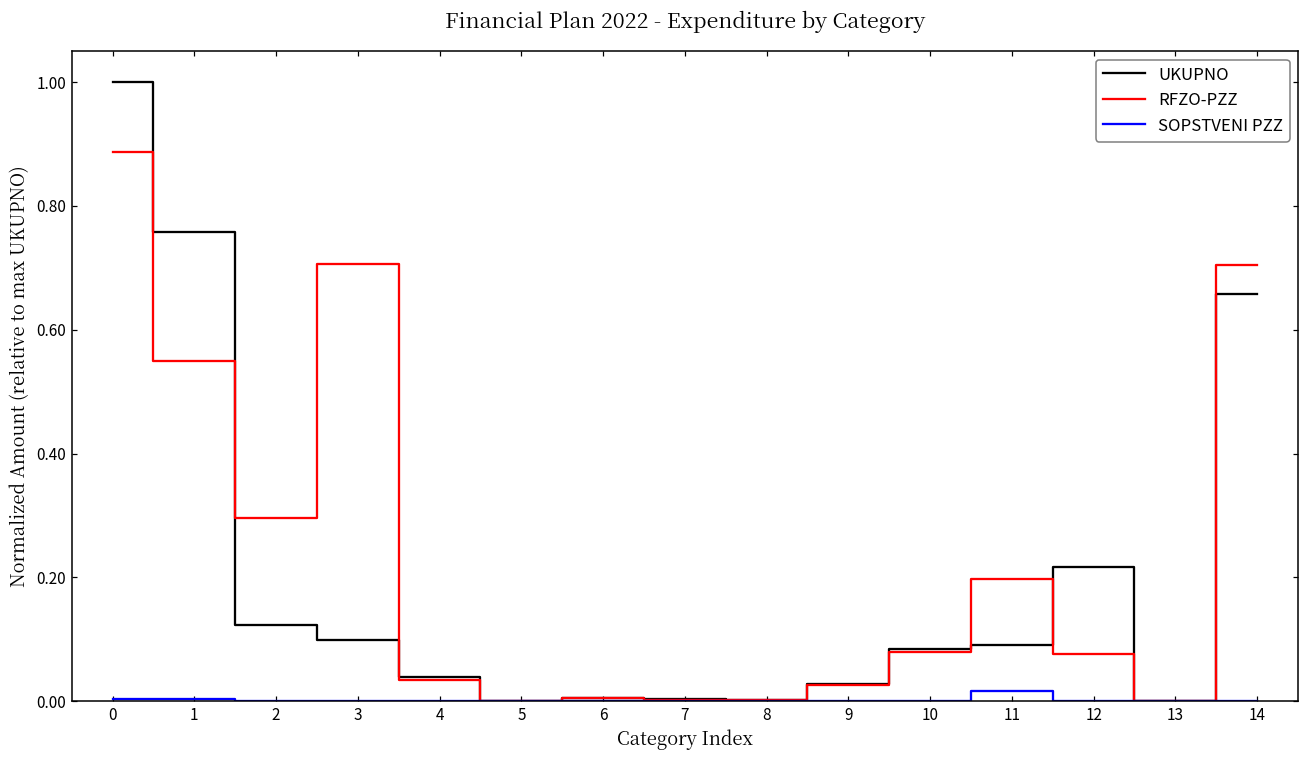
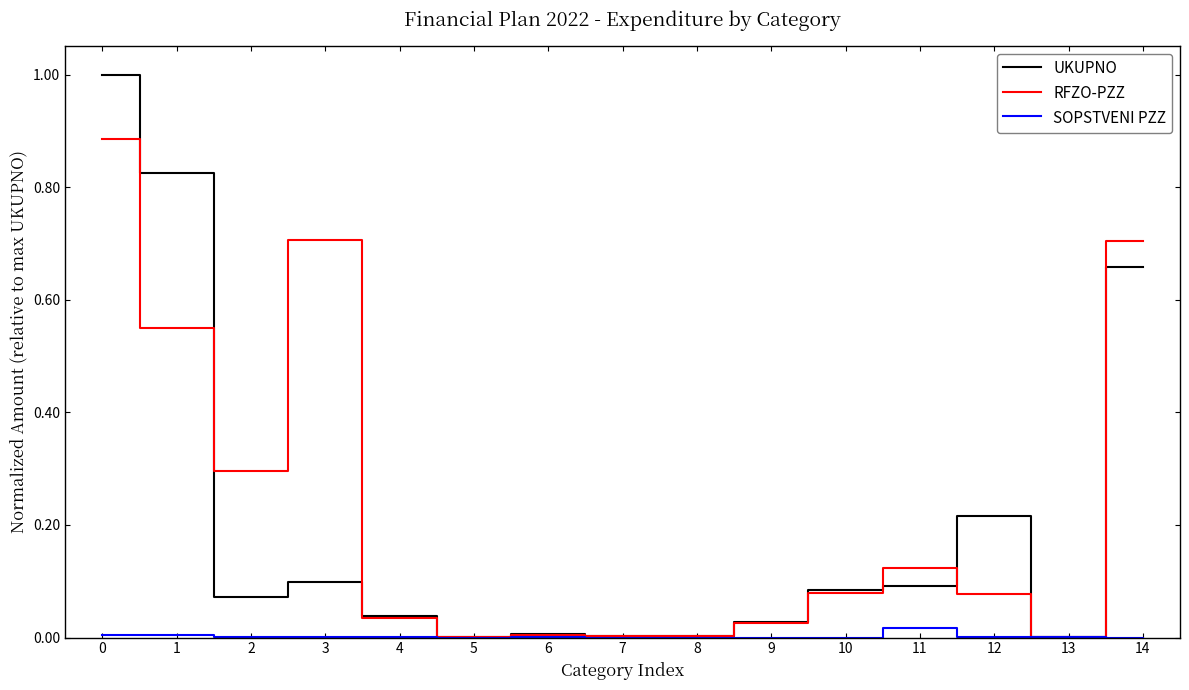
  {
    "UKUPNO": {
      "0": 1.00,
-     "1": 0.76,
-     "2": 0.12,
+     "1": 0.83,
+     "2": 0.07,
      "3": 0.10,
      "4": 0.04,
      "10": 0.09,
      "11": 0.09,
      "12": 0.22,
      "14": 0.66
    },
    "RFZO-PZZ": {
      "0": 0.89,
      "1": 0.55,
      "2": 0.30,
      "3": 0.71,
      "4": 0.03,
      "10": 0.08,
-     "11": 0.20,
+     "11": 0.12,
      "12": 0.08,
      "14": 0.70
    },
    "SOPSTVENI PZZ": {
      "0": 0.00,
      "1": 0.00,
      "2": 0.00,
      "3": 0.00,
      "4": 0.00,
      "6": 0.00,
      "9": 0.00,
      "10": 0.00,
      "11": 0.02,
      "12": 0.00,
      "14": 0.00
    }
  }
